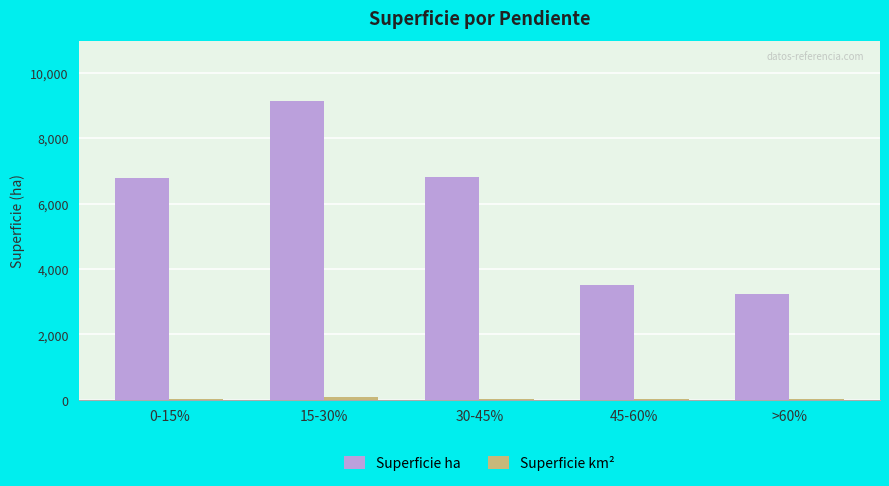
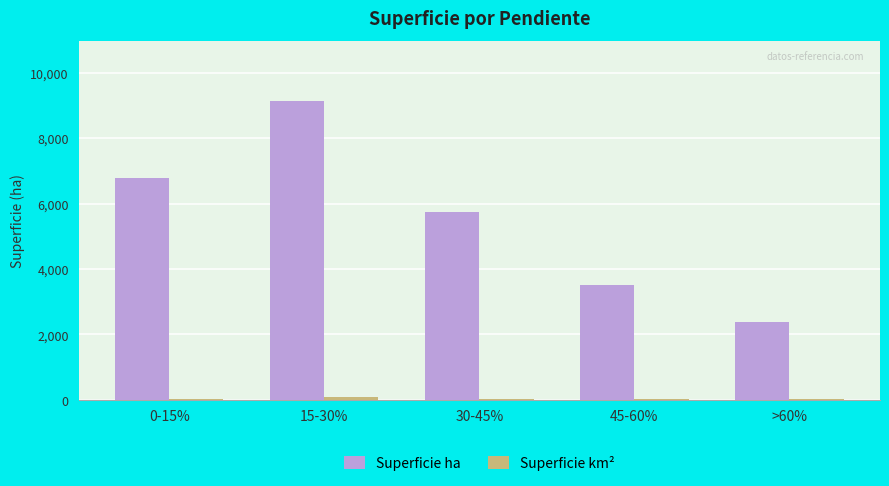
  {
    "Superficie ha": {
      "0-15%": "6,800",
      "15-30%": "9,100",
-     "30-45%": "6,800",
+     "30-45%": "5,700",
      "45-60%": "3,500",
-     ">60%": "3,200"
+     ">60%": "2,400"
    },
    "Superficie km²": {
      "15-30%": "100"
    }
  }
